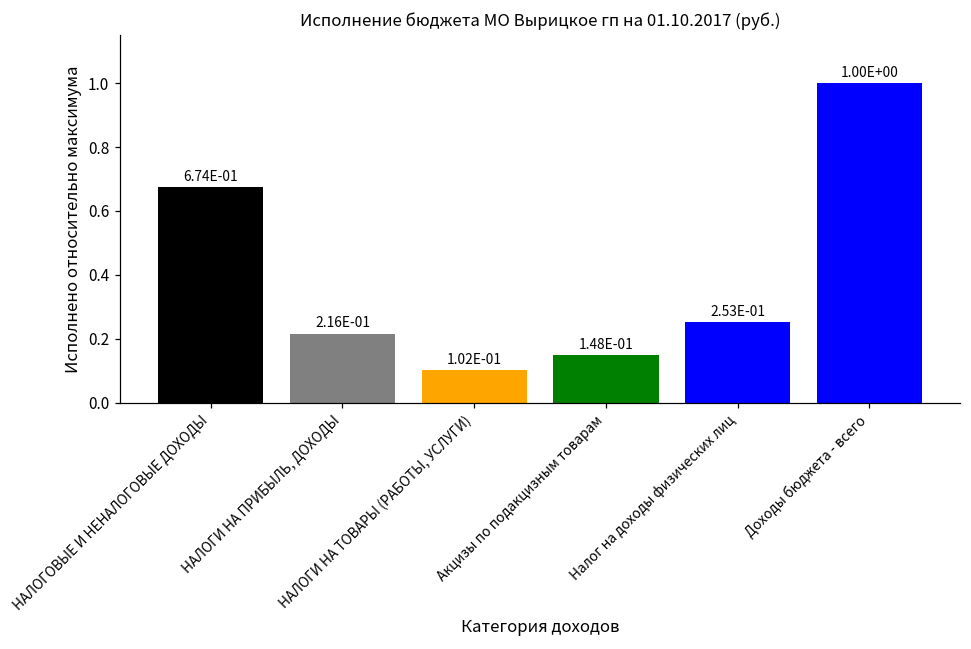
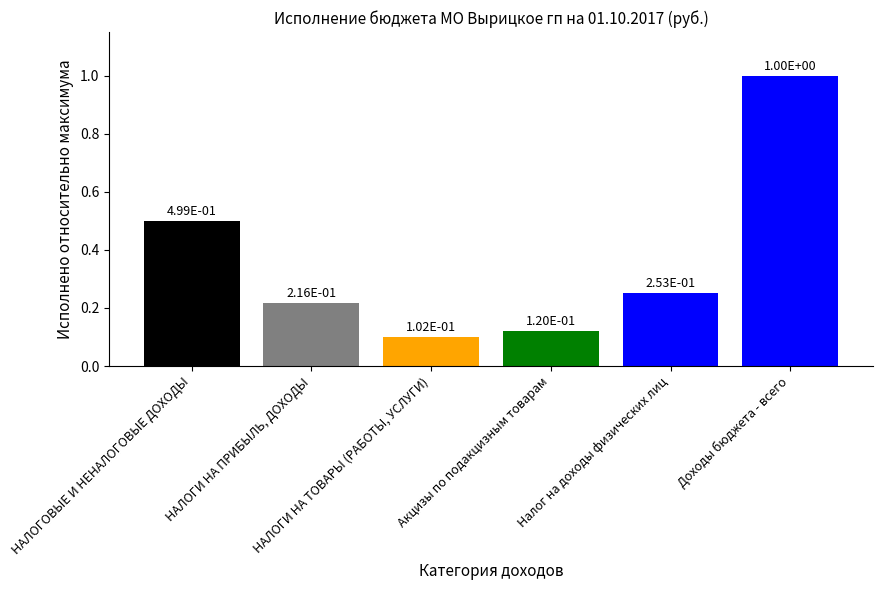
  {
-   "НАЛОГОВЫЕ И НЕНАЛОГОВЫЕ ДОХОДЫ": "6.74E-01",
+   "НАЛОГОВЫЕ И НЕНАЛОГОВЫЕ ДОХОДЫ": "4.99E-01",
    "НАЛОГИ НА ПРИБЫЛЬ, ДОХОДЫ": "2.16E-01",
    "НАЛОГИ НА ТОВАРЫ (РАБОТЫ, УСЛУГИ)": "1.02E-01",
-   "Акцизы по подакцизным товарам": "1.48E-01",
+   "Акцизы по подакцизным товарам": "1.20E-01",
    "Налог на доходы физических лиц": "2.53E-01",
    "Доходы бюджета - всего": "1.00E+00"
  }
